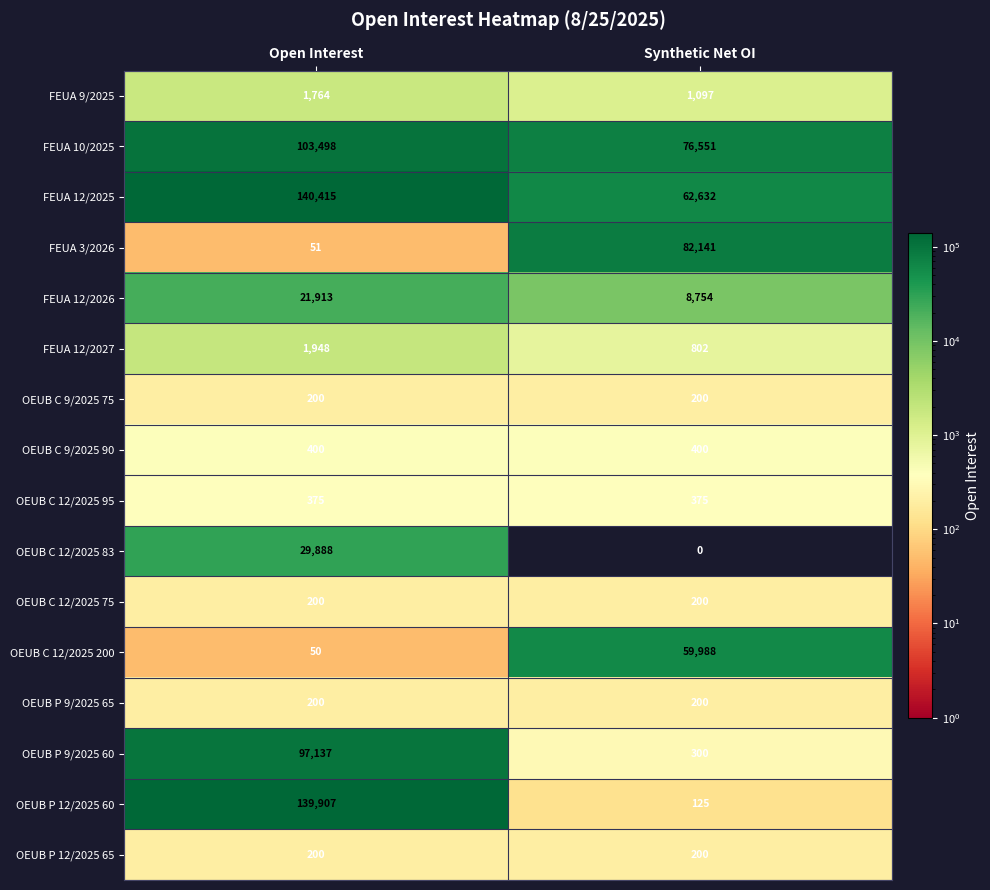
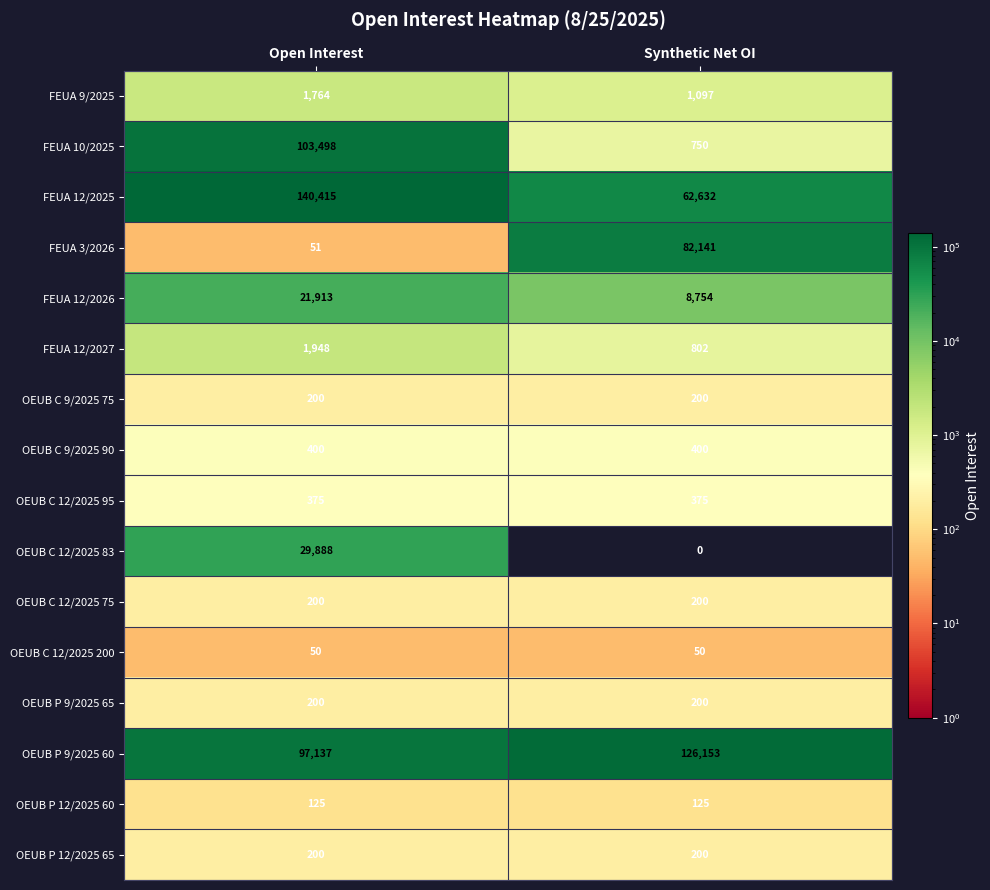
  {
    "FEUA 9/2025": {
      "Open Interest": "1,764",
      "Synthetic Net OI": "1,097"
    },
    "FEUA 10/2025": {
      "Open Interest": "103,498",
-     "Synthetic Net OI": "76,551"
+     "Synthetic Net OI": "750"
    },
    "FEUA 12/2025": {
      "Open Interest": "140,415",
      "Synthetic Net OI": "62,632"
    },
    "FEUA 3/2026": {
      "Open Interest": "51",
      "Synthetic Net OI": "82,141"
    },
    "FEUA 12/2026": {
      "Open Interest": "21,913",
      "Synthetic Net OI": "8,754"
    },
    "FEUA 12/2027": {
      "Open Interest": "1,948",
      "Synthetic Net OI": "802"
    },
    "OEUB C 9/2025 75": {
      "Open Interest": "200",
      "Synthetic Net OI": "200"
    },
    "OEUB C 9/2025 90": {
      "Open Interest": "400",
      "Synthetic Net OI": "400"
    },
    "OEUB C 12/2025 95": {
      "Open Interest": "375",
      "Synthetic Net OI": "375"
    },
    "OEUB C 12/2025 83": {
      "Open Interest": "29,888",
      "Synthetic Net OI": "0"
    },
    "OEUB C 12/2025 75": {
      "Open Interest": "200",
      "Synthetic Net OI": "200"
    },
    "OEUB C 12/2025 200": {
      "Open Interest": "50",
-     "Synthetic Net OI": "59,988"
+     "Synthetic Net OI": "50"
    },
    "OEUB P 9/2025 65": {
      "Open Interest": "200",
      "Synthetic Net OI": "200"
    },
    "OEUB P 9/2025 60": {
      "Open Interest": "97,137",
-     "Synthetic Net OI": "300"
+     "Synthetic Net OI": "126,153"
    },
    "OEUB P 12/2025 60": {
-     "Open Interest": "139,907",
+     "Open Interest": "125",
      "Synthetic Net OI": "125"
    },
    "OEUB P 12/2025 65": {
      "Open Interest": "200",
      "Synthetic Net OI": "200"
    }
  }
